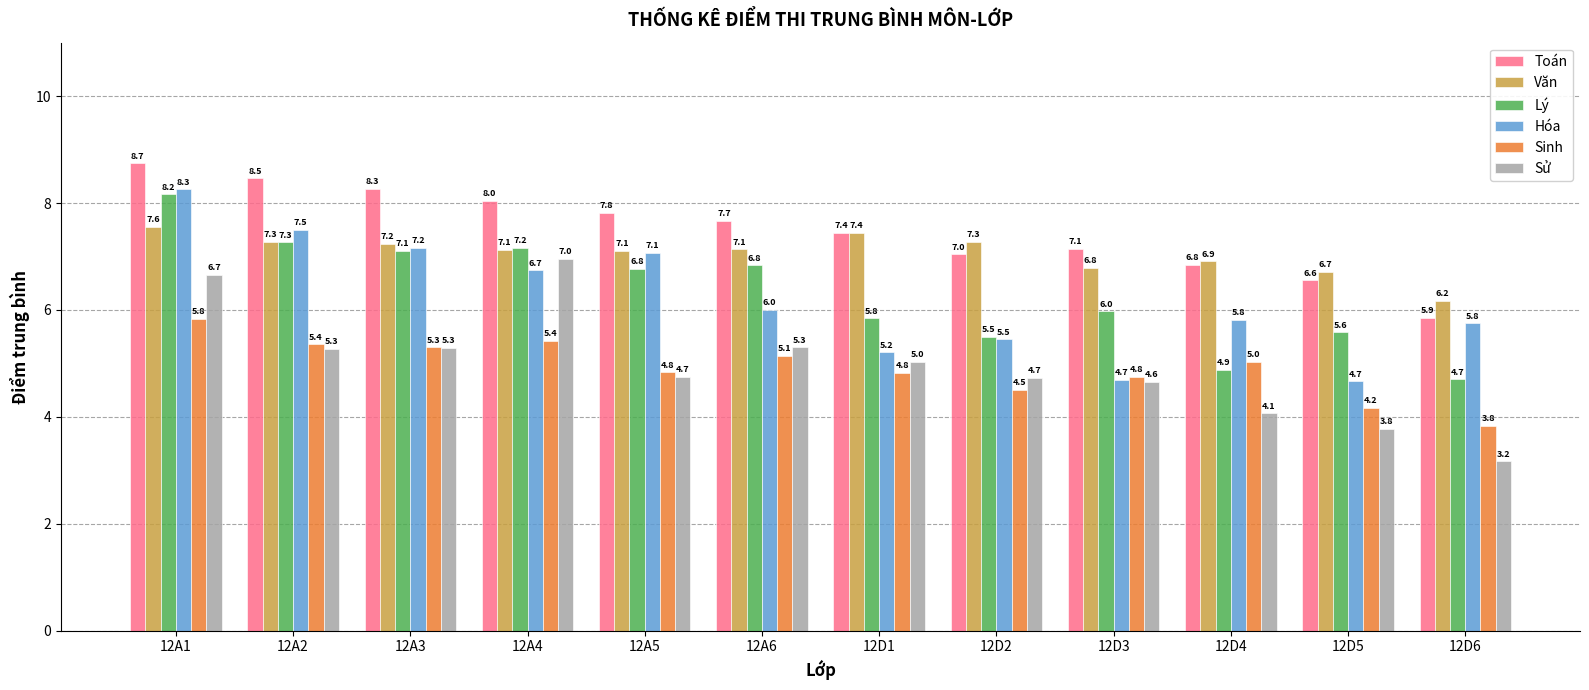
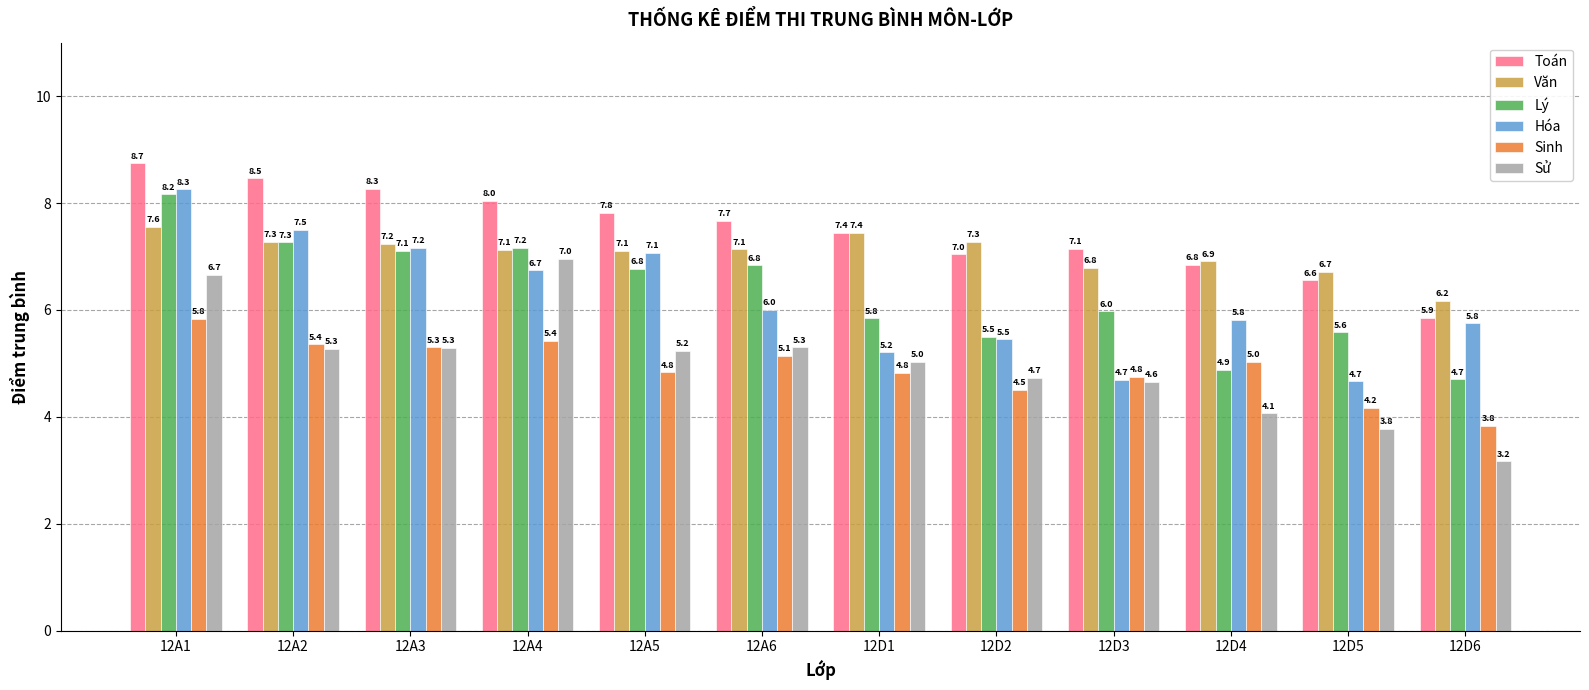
  {
    "Toán": {
      "12A1": 8.7,
      "12A2": 8.5,
      "12A3": 8.3,
      "12A4": 8.0,
      "12A5": 7.8,
      "12A6": 7.7,
      "12D1": 7.4,
      "12D2": 7.0,
      "12D3": 7.1,
      "12D4": 6.8,
      "12D5": 6.6,
      "12D6": 5.9
    },
    "Lý": {
      "12A1": 8.2,
      "12A2": 7.3,
      "12A3": 7.1,
      "12A4": 7.2,
      "12A5": 6.8,
      "12A6": 6.8,
      "12D1": 5.8,
      "12D2": 5.5,
      "12D3": 6.0,
      "12D4": 4.9,
      "12D5": 5.6,
      "12D6": 4.7
    },
    "Hóa": {
      "12A1": 8.3,
      "12A2": 7.5,
      "12A3": 7.2,
      "12A4": 6.7,
      "12A5": 7.1,
      "12A6": 6.0,
      "12D1": 5.2,
      "12D2": 5.5,
      "12D3": 4.7,
      "12D4": 5.8,
      "12D5": 4.7,
      "12D6": 5.8
    },
    "Sử": {
      "12A1": 6.7,
      "12A2": 5.3,
      "12A3": 5.3,
      "12A4": 7.0,
-     "12A5": 4.7,
+     "12A5": 5.2,
      "12A6": 5.3,
      "12D1": 5.0,
      "12D2": 4.7,
      "12D3": 4.6,
      "12D4": 4.1,
      "12D5": 3.8,
      "12D6": 3.2
    }
  }
